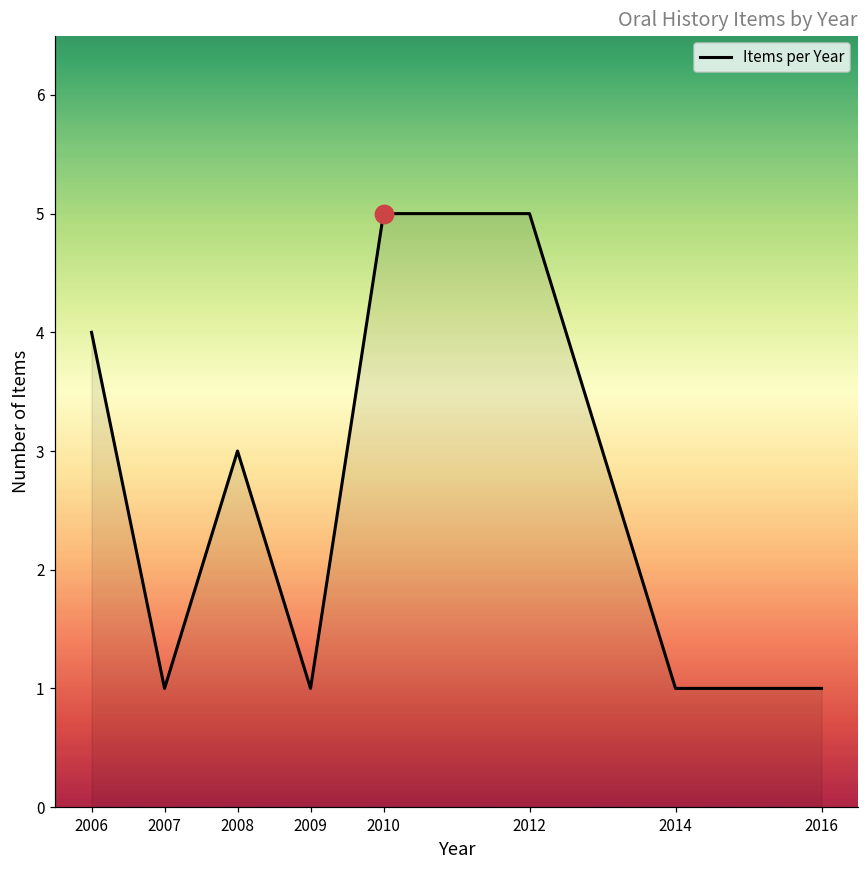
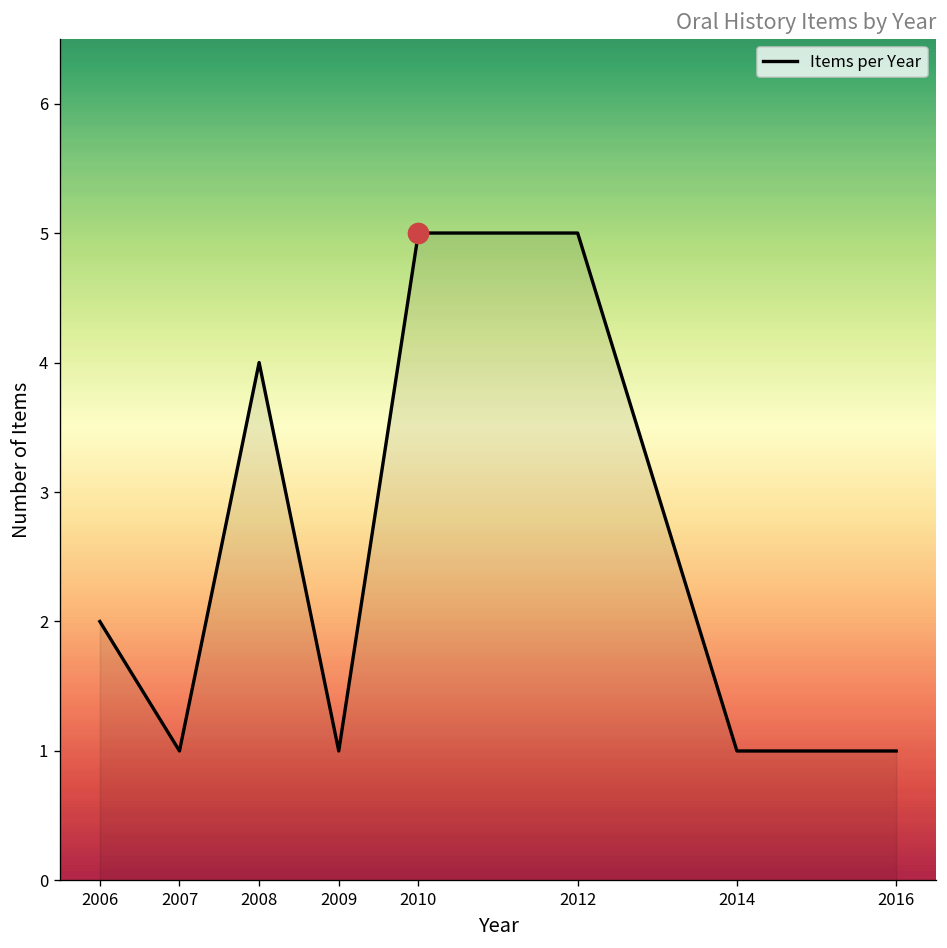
  {
    "Items per Year": {
-     "2006": 4,
+     "2006": 2,
      "2007": 1,
-     "2008": 3,
+     "2008": 4,
      "2009": 1,
      "2012": 5,
      "2014": 1,
      "2016": 1
    }
  }
